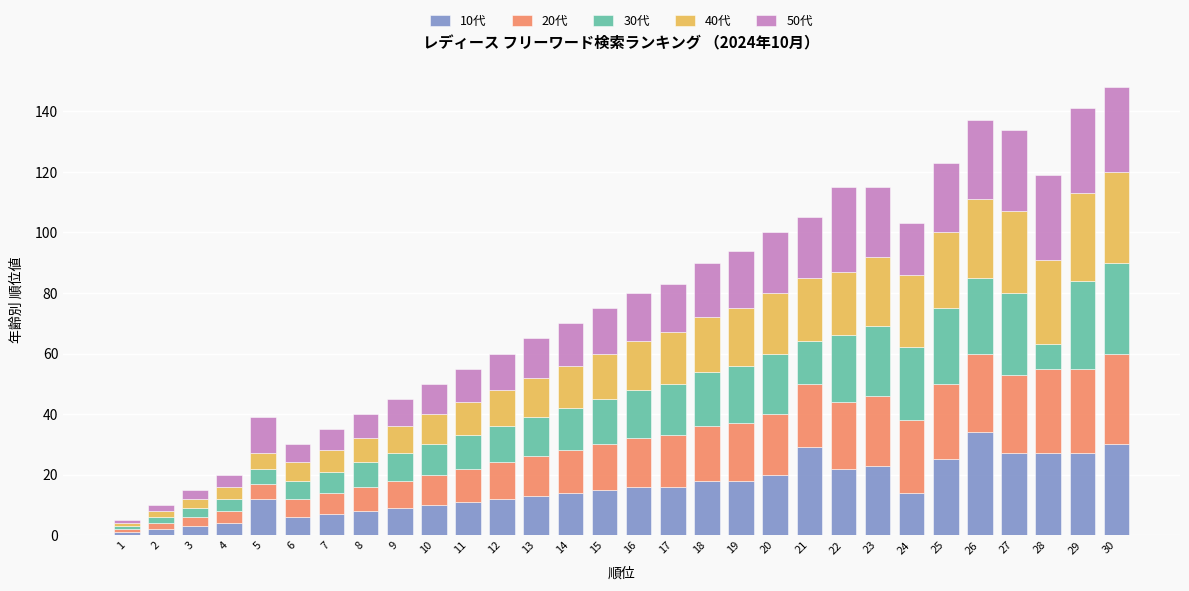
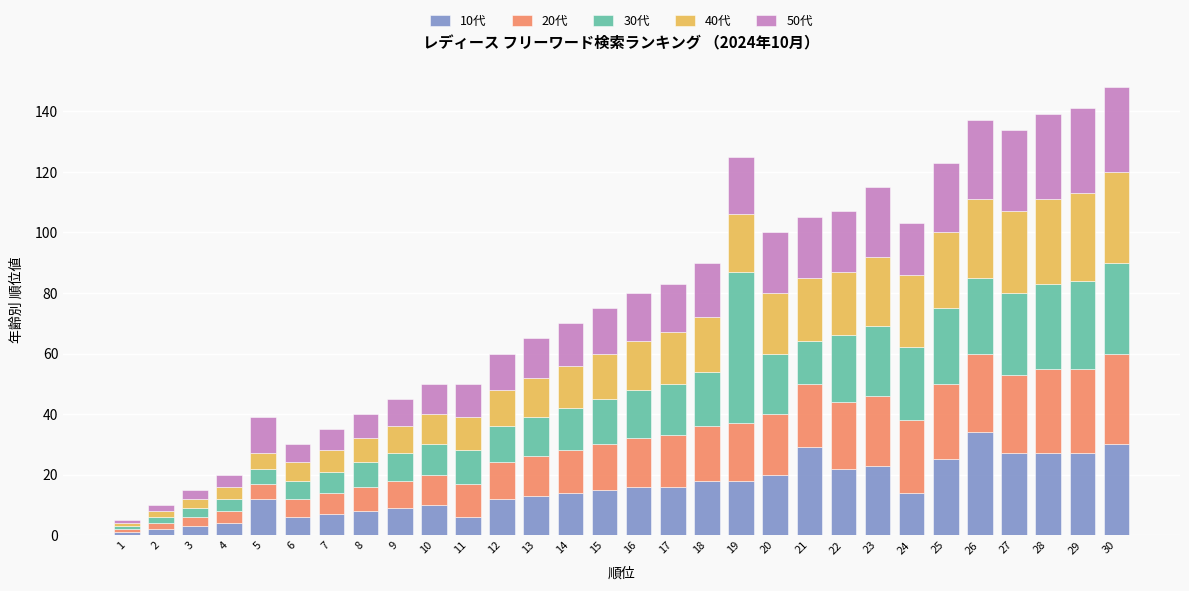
  {
    "10代": {
      "1": 1,
      "2": 2,
      "3": 3,
      "4": 4,
      "5": 12,
      "6": 6,
      "7": 7,
      "8": 8,
      "9": 9,
      "10": 10,
-     "11": 11,
+     "11": 6,
      "12": 12,
      "13": 13,
      "14": 14,
      "15": 15,
      "16": 16,
      "17": 16,
      "18": 18,
      "19": 18,
      "20": 20,
      "21": 29,
      "22": 22,
      "23": 23,
      "24": 14,
      "25": 25,
      "26": 34,
      "27": 27,
      "28": 27,
      "29": 27,
      "30": 30
    },
    "30代": {
      "1": 1,
      "2": 2,
      "3": 3,
      "4": 4,
      "5": 5,
      "6": 6,
      "7": 7,
      "8": 8,
      "9": 9,
      "10": 10,
      "11": 11,
      "12": 12,
      "13": 13,
      "14": 14,
      "15": 15,
      "16": 16,
      "17": 17,
      "18": 18,
-     "19": 19,
+     "19": 50,
      "20": 20,
      "21": 14,
      "22": 22,
      "23": 23,
      "24": 24,
      "25": 25,
      "26": 25,
      "27": 27,
-     "28": 8,
+     "28": 28,
      "29": 29,
      "30": 30
    },
    "50代": {
      "1": 1,
      "2": 2,
      "3": 3,
      "4": 4,
      "5": 12,
      "6": 6,
      "7": 7,
      "8": 8,
      "9": 9,
      "10": 10,
      "11": 11,
      "12": 12,
      "13": 13,
      "14": 14,
      "15": 15,
      "16": 16,
      "17": 16,
      "18": 18,
      "19": 19,
      "20": 20,
      "21": 20,
-     "22": 28,
+     "22": 20,
      "23": 23,
      "24": 17,
      "25": 23,
      "26": 26,
      "27": 27,
      "28": 28,
      "29": 28,
      "30": 28
    }
  }
